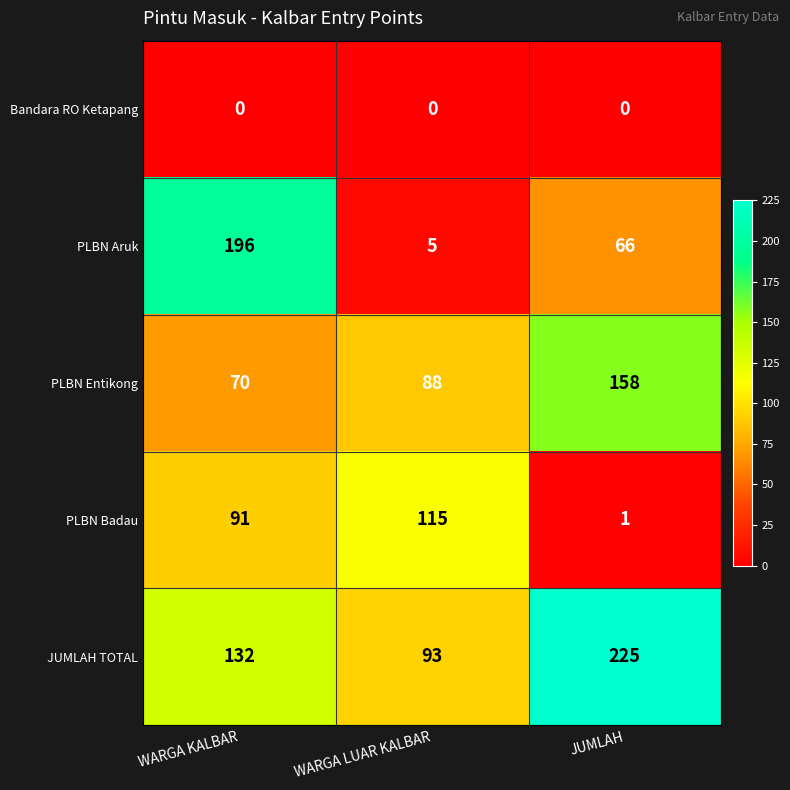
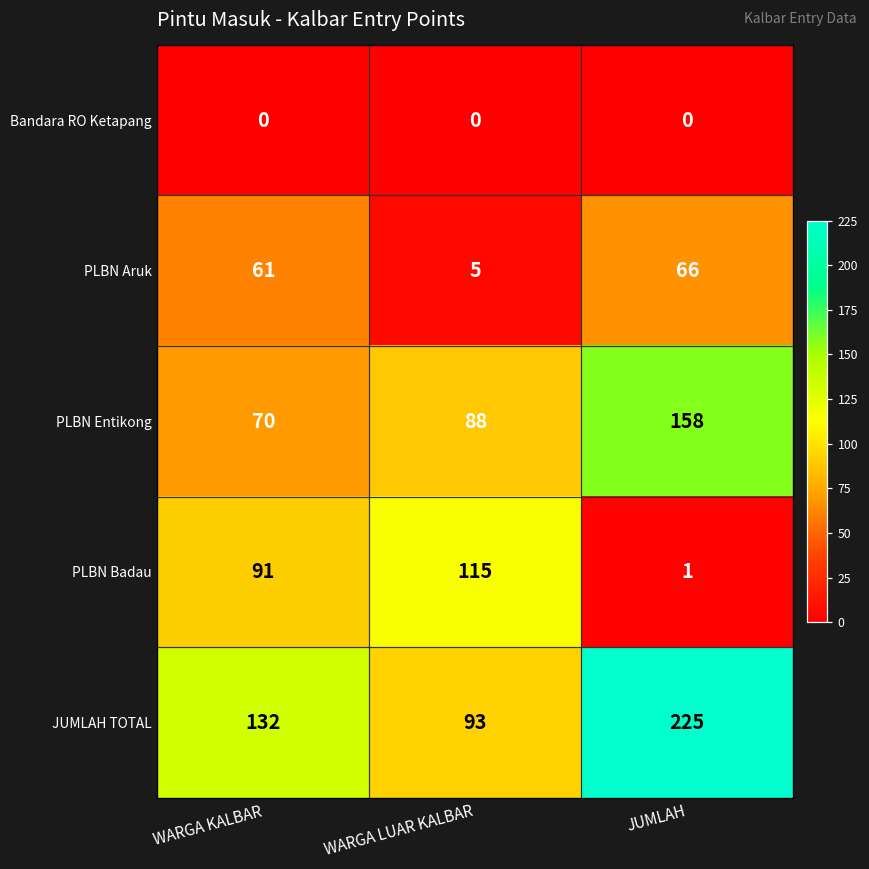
  {
    "Bandara RO Ketapang": {
      "WARGA KALBAR": 0,
      "WARGA LUAR KALBAR": 0,
      "JUMLAH": 0
    },
    "PLBN Aruk": {
-     "WARGA KALBAR": 196,
+     "WARGA KALBAR": 61,
      "WARGA LUAR KALBAR": 5,
      "JUMLAH": 66
    },
    "PLBN Entikong": {
      "WARGA KALBAR": 70,
      "WARGA LUAR KALBAR": 88,
      "JUMLAH": 158
    },
    "PLBN Badau": {
      "WARGA KALBAR": 91,
      "WARGA LUAR KALBAR": 115,
      "JUMLAH": 1
    },
    "JUMLAH TOTAL": {
      "WARGA KALBAR": 132,
      "WARGA LUAR KALBAR": 93,
      "JUMLAH": 225
    }
  }
